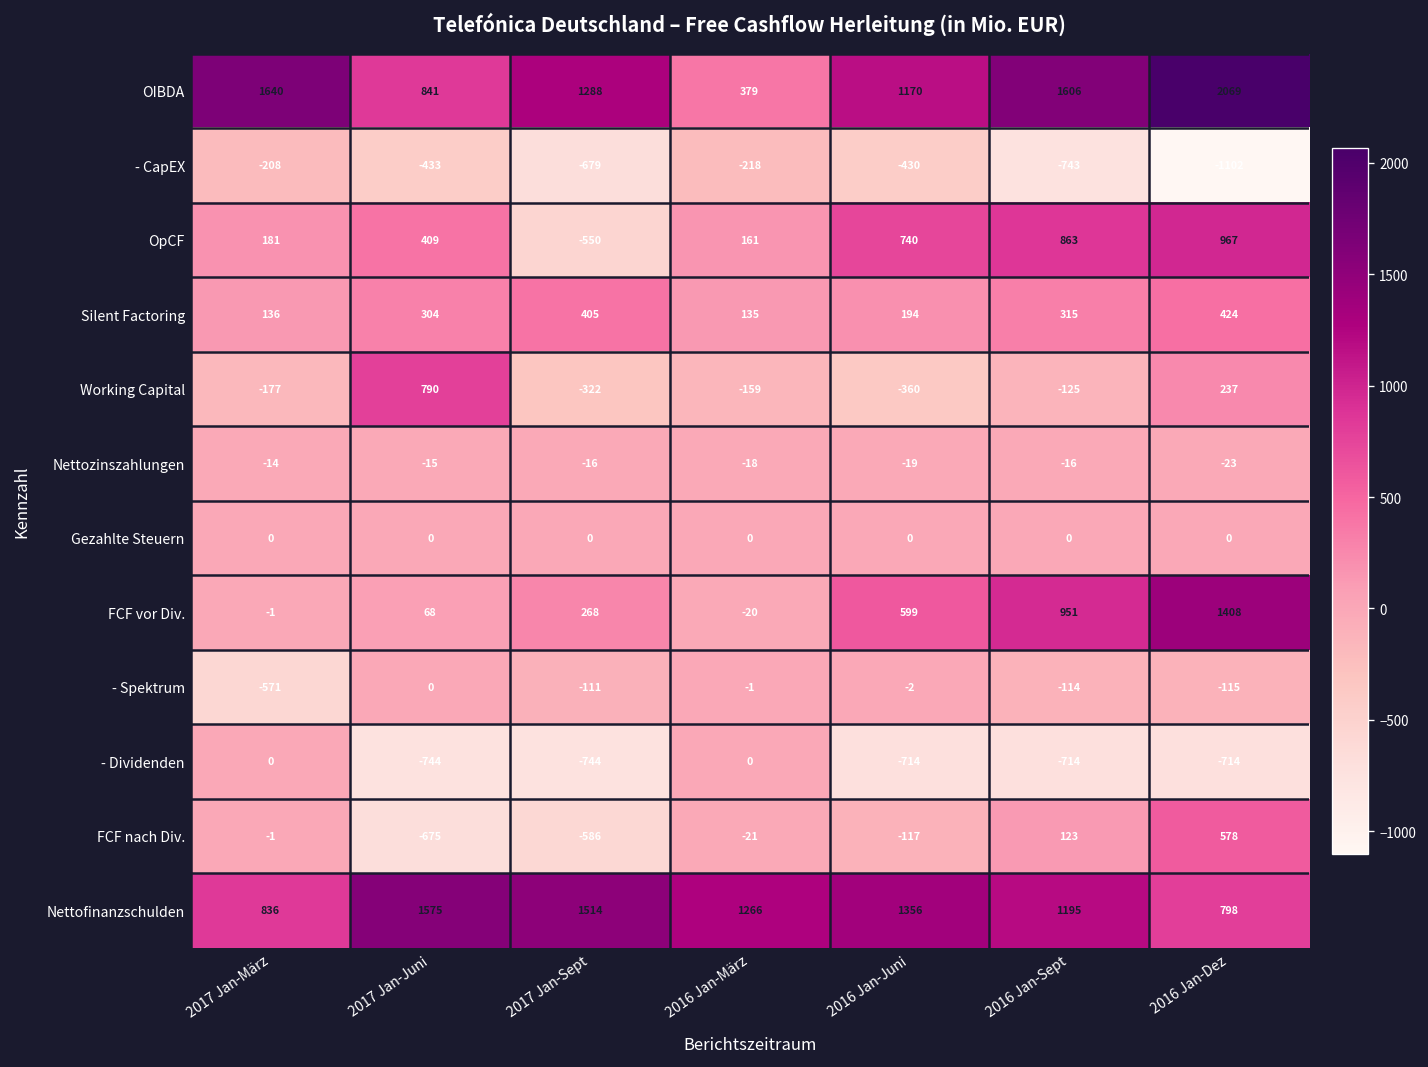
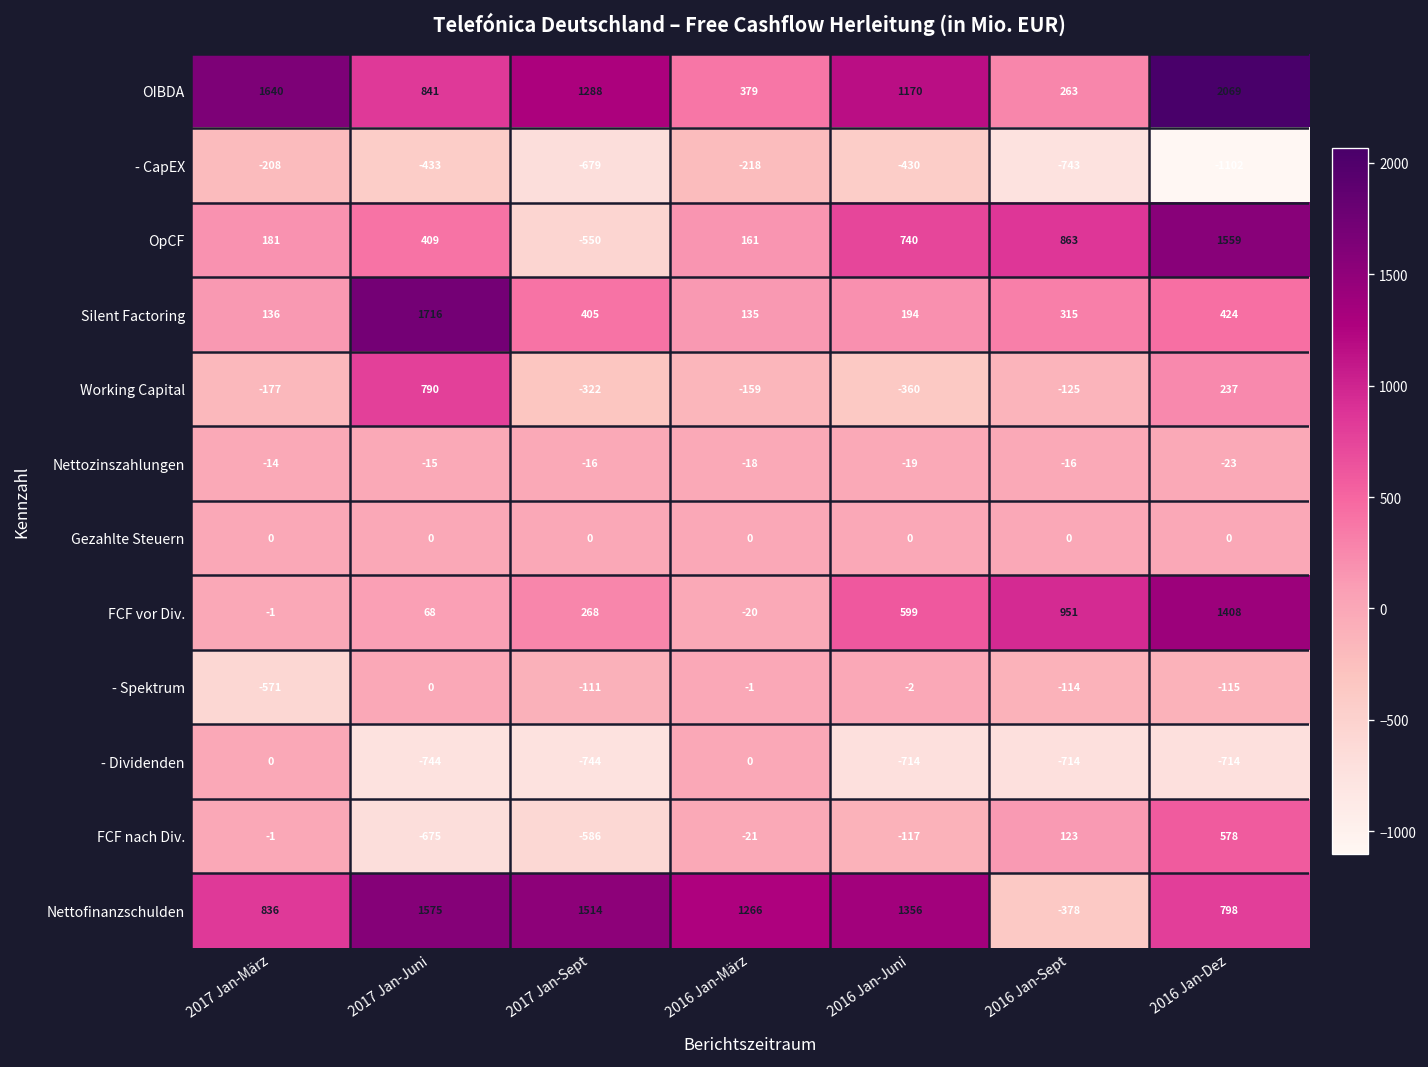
  {
    "OIBDA": {
      "2017 Jan-März": 1640,
      "2017 Jan-Juni": 841,
      "2017 Jan-Sept": 1288,
      "2016 Jan-März": 379,
      "2016 Jan-Juni": 1170,
-     "2016 Jan-Sept": 1606,
+     "2016 Jan-Sept": 263,
      "2016 Jan-Dez": 2069
    },
    "- CapEX": {
      "2017 Jan-März": -208,
      "2017 Jan-Juni": -433,
      "2016 Jan-März": -218,
      "2016 Jan-Juni": -430
    },
    "OpCF": {
      "2017 Jan-März": 181,
      "2017 Jan-Juni": 409,
      "2016 Jan-März": 161,
      "2016 Jan-Juni": 740,
      "2016 Jan-Sept": 863,
-     "2016 Jan-Dez": 967
+     "2016 Jan-Dez": 1559
    },
    "Silent Factoring": {
      "2017 Jan-März": 136,
-     "2017 Jan-Juni": 304,
+     "2017 Jan-Juni": 1716,
      "2017 Jan-Sept": 405,
      "2016 Jan-März": 135,
      "2016 Jan-Juni": 194,
      "2016 Jan-Sept": 315,
      "2016 Jan-Dez": 424
    },
    "Working Capital": {
      "2017 Jan-März": -177,
      "2017 Jan-Juni": 790,
      "2017 Jan-Sept": -322,
      "2016 Jan-März": -159,
      "2016 Jan-Juni": -360,
      "2016 Jan-Sept": -125,
      "2016 Jan-Dez": 237
    },
    "Nettozinszahlungen": {
      "2017 Jan-März": -14,
      "2017 Jan-Juni": -15,
      "2017 Jan-Sept": -16,
      "2016 Jan-März": -18,
      "2016 Jan-Juni": -19,
      "2016 Jan-Sept": -16,
      "2016 Jan-Dez": -23
    },
    "Gezahlte Steuern": {
      "2017 Jan-März": 0,
      "2017 Jan-Juni": 0,
      "2017 Jan-Sept": 0,
      "2016 Jan-März": 0,
      "2016 Jan-Juni": 0,
      "2016 Jan-Sept": 0,
      "2016 Jan-Dez": 0
    },
    "FCF vor Div.": {
      "2017 Jan-März": -1,
      "2017 Jan-Juni": 68,
      "2017 Jan-Sept": 268,
      "2016 Jan-März": -20,
      "2016 Jan-Juni": 599,
      "2016 Jan-Sept": 951,
      "2016 Jan-Dez": 1408
    },
    "- Spektrum": {
      "2017 Jan-Juni": 0,
      "2017 Jan-Sept": -111,
      "2016 Jan-März": -1,
      "2016 Jan-Juni": -2,
      "2016 Jan-Sept": -114,
      "2016 Jan-Dez": -115
    },
    "- Dividenden": {
      "2017 Jan-März": 0,
      "2016 Jan-März": 0
    },
    "FCF nach Div.": {
      "2017 Jan-März": -1,
      "2016 Jan-März": -21,
      "2016 Jan-Juni": -117,
      "2016 Jan-Sept": 123,
      "2016 Jan-Dez": 578
    },
    "Nettofinanzschulden": {
      "2017 Jan-März": 836,
      "2017 Jan-Juni": 1575,
      "2017 Jan-Sept": 1514,
      "2016 Jan-März": 1266,
      "2016 Jan-Juni": 1356,
-     "2016 Jan-Sept": 1195,
+     "2016 Jan-Sept": -378,
      "2016 Jan-Dez": 798
    }
  }
